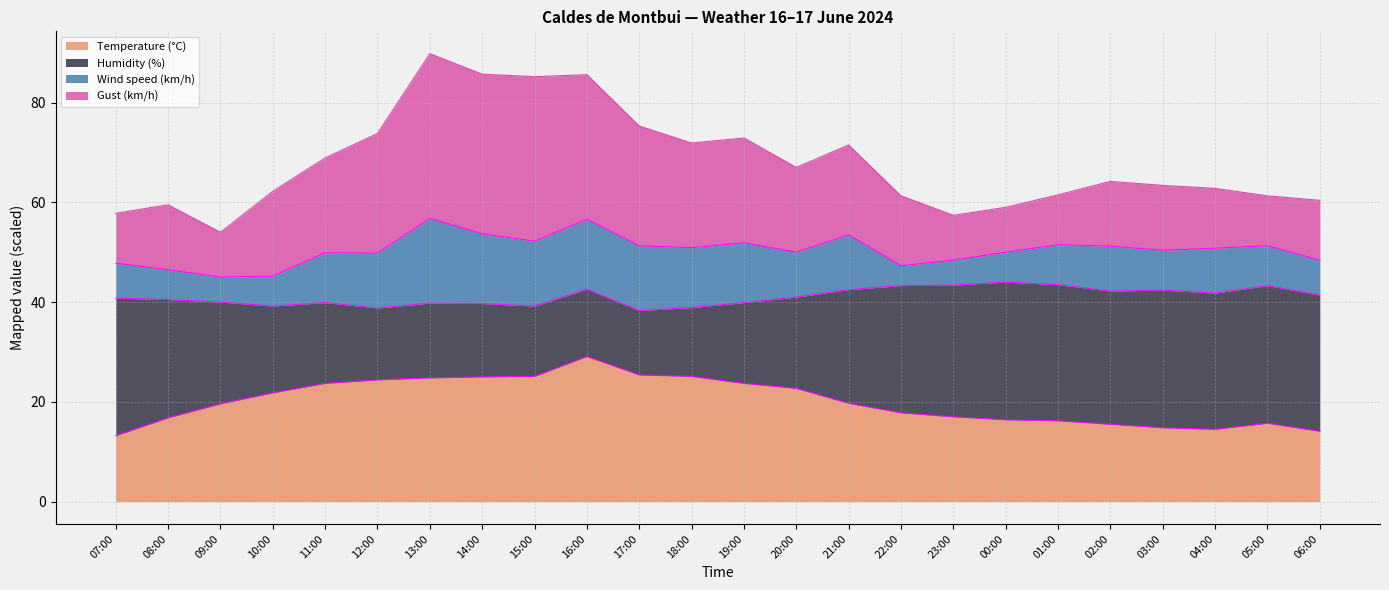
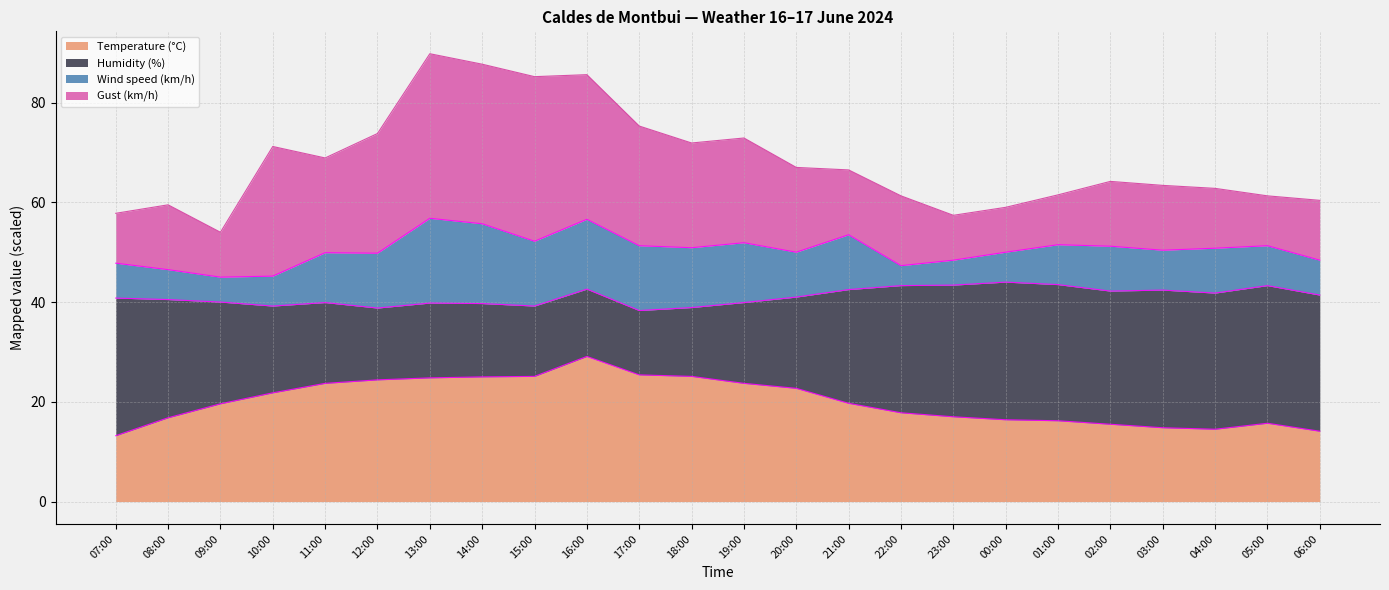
  {
    "Temperature (°C)": {
      "07:00": 13,
      "08:00": 17,
      "09:00": 20,
      "10:00": 22,
      "11:00": 24,
      "12:00": 24,
      "13:00": 25,
      "14:00": 25,
      "15:00": 25,
      "16:00": 29,
      "17:00": 25,
      "18:00": 25,
      "19:00": 24,
      "20:00": 23,
      "21:00": 20,
      "22:00": 18,
      "23:00": 17,
      "00:00": 16,
      "01:00": 16,
      "02:00": 16,
      "03:00": 15,
      "04:00": 15,
      "05:00": 16,
      "06:00": 14
    },
    "Humidity (%)": {
      "07:00": 28,
      "08:00": 24,
      "09:00": 20,
      "10:00": 17,
      "11:00": 16,
      "12:00": 14,
      "13:00": 15,
      "14:00": 15,
      "15:00": 14,
      "16:00": 14,
      "17:00": 13,
      "18:00": 14,
      "19:00": 16,
      "20:00": 18,
      "21:00": 23,
      "22:00": 25,
      "23:00": 26,
      "00:00": 28,
      "01:00": 27,
      "02:00": 27,
      "03:00": 28,
      "04:00": 27,
      "05:00": 28,
      "06:00": 27
    },
    "Wind speed (km/h)": {
      "07:00": 7,
      "08:00": 6,
      "09:00": 5,
      "10:00": 6,
      "11:00": 10,
      "12:00": 11,
      "13:00": 17,
-     "14:00": 14,
+     "14:00": 16,
      "15:00": 13,
      "16:00": 14,
      "17:00": 13,
      "18:00": 12,
      "19:00": 12,
      "20:00": 9,
      "21:00": 11,
      "22:00": 4,
      "23:00": 5,
      "00:00": 6,
      "01:00": 8,
      "02:00": 9,
      "03:00": 8,
      "04:00": 9,
      "05:00": 8,
      "06:00": 7
    },
    "Gust (km/h)": {
      "07:00": 10,
      "08:00": 13,
      "09:00": 9,
-     "10:00": 17,
+     "10:00": 26,
      "11:00": 19,
      "12:00": 24,
      "13:00": 33,
      "14:00": 32,
      "15:00": 33,
      "16:00": 29,
      "17:00": 24,
      "18:00": 21,
      "19:00": 21,
      "20:00": 17,
-     "21:00": 18,
+     "21:00": 13,
      "22:00": 14,
      "23:00": 9,
      "00:00": 9,
      "01:00": 10,
      "02:00": 13,
      "03:00": 13,
      "04:00": 12,
      "05:00": 10,
      "06:00": 12
    }
  }
